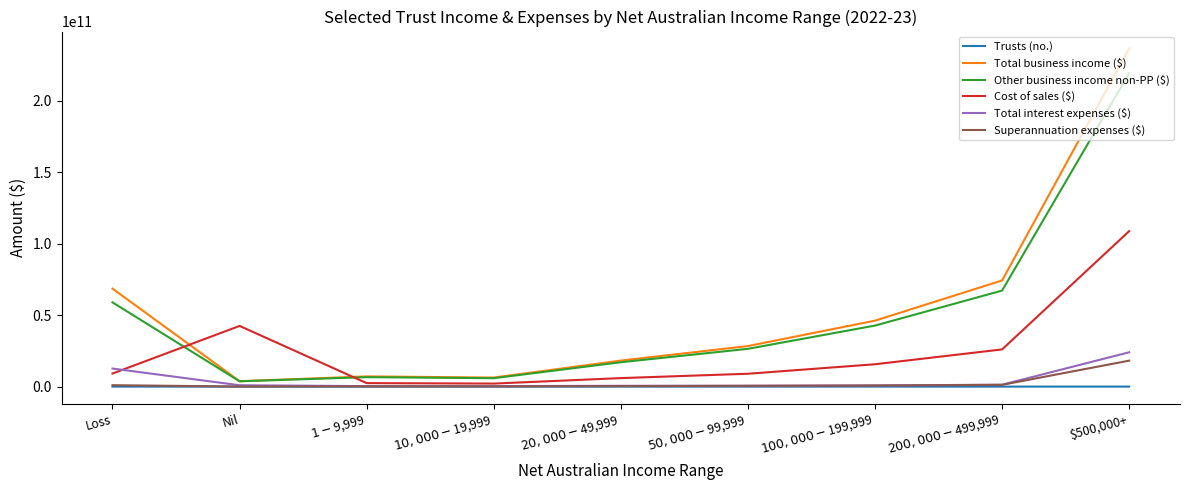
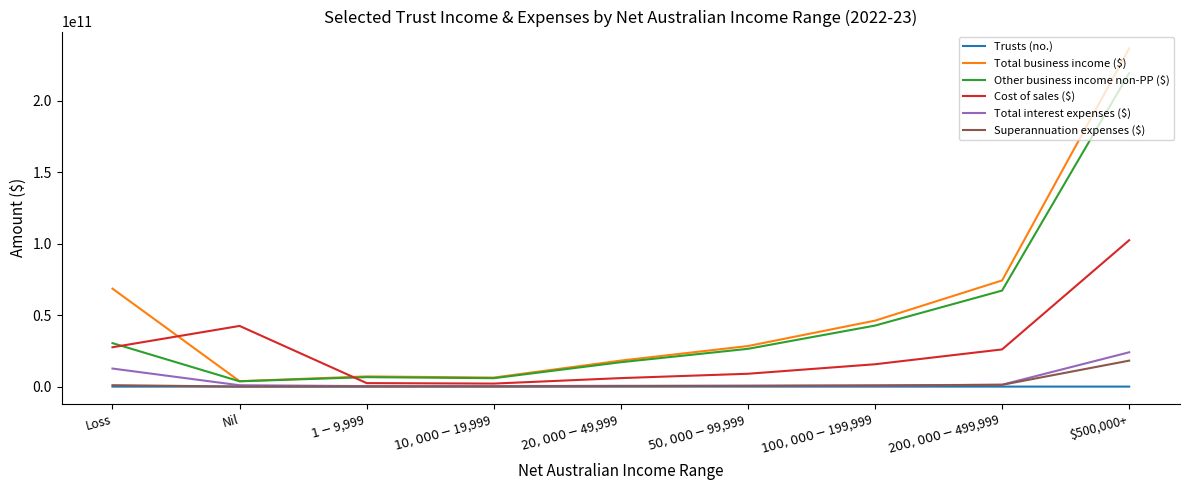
  {
    "Trusts (no.)": {
      "$500,000+": 0
    },
    "Total business income ($)": {
      "Loss": 69000000000
    },
    "Other business income non-PP ($)": {
-     "Loss": 59000000000
+     "Loss": 30000000000
    },
    "Cost of sales ($)": {
-     "Loss": 9000000000,
+     "Loss": 28000000000,
      "Nil": 42000000000,
-     "$500,000+": 109000000000
+     "$500,000+": 102000000000
    },
    "Total interest expenses ($)": {
      "Loss": 13000000000,
      "$500,000+": 24000000000
    },
    "Superannuation expenses ($)": {
      "$500,000+": 18000000000
    }
  }
